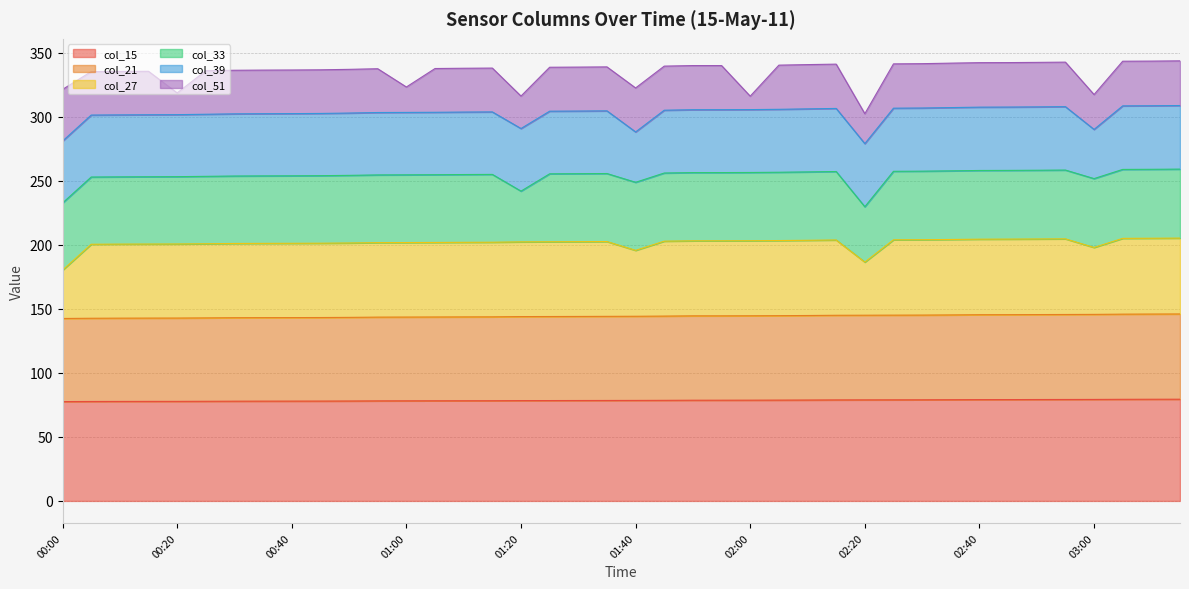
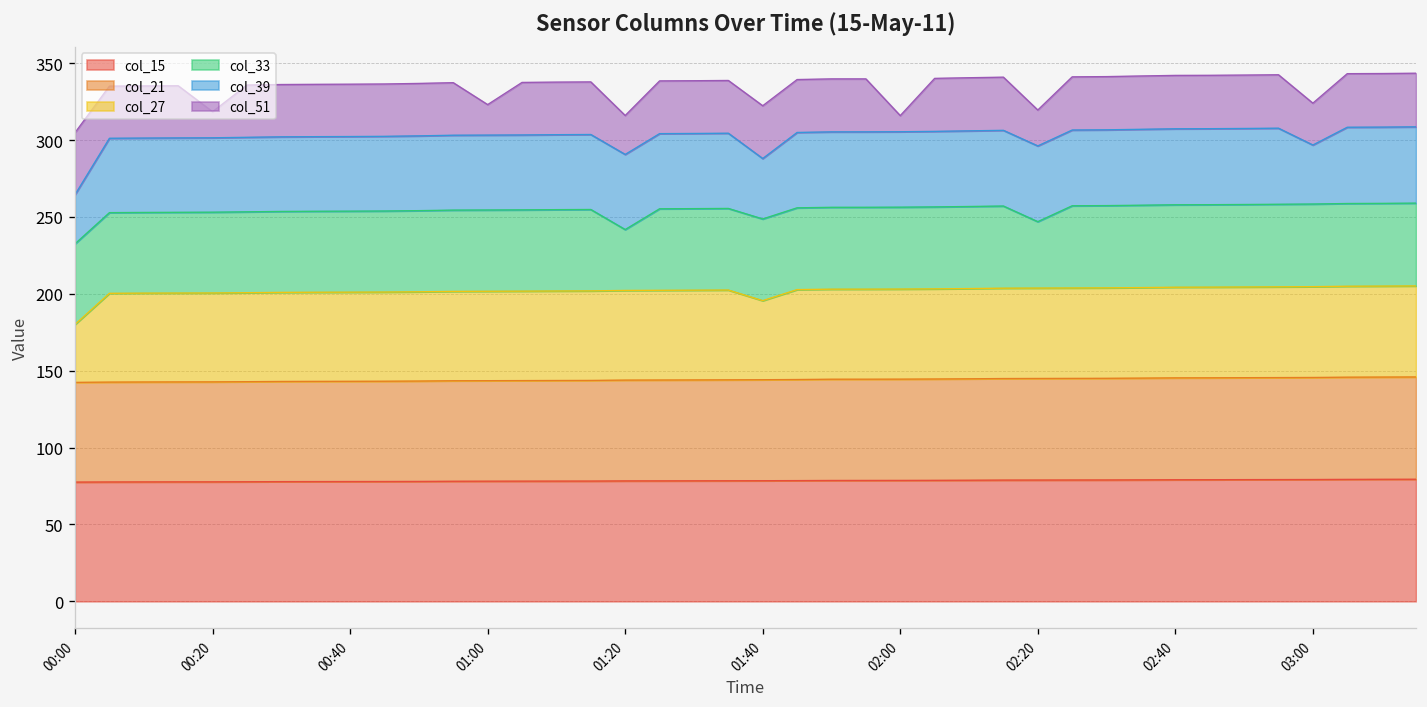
  {
    "col_27": {
      "00:00": 38,
      "00:20": 58,
      "00:40": 58,
      "01:00": 58,
      "01:20": 58,
      "01:40": 51,
      "02:00": 59,
-     "02:20": 41,
+     "02:20": 59,
      "02:40": 59,
-     "03:00": 52
+     "03:00": 59
    },
    "col_33": {
      "00:00": 52,
      "00:20": 53,
      "00:40": 53,
      "01:00": 53,
      "01:20": 40,
      "01:40": 53,
      "02:00": 53,
      "02:20": 43,
      "02:40": 54,
      "03:00": 54
    },
    "col_39": {
-     "00:00": 48,
+     "00:00": 32,
      "00:20": 48,
      "00:40": 49,
      "01:00": 49,
      "01:20": 49,
      "01:40": 39,
      "02:00": 49,
      "02:20": 49,
      "02:40": 49,
      "03:00": 38
    },
    "col_51": {
      "00:00": 40,
      "00:40": 34,
      "01:00": 20,
      "01:20": 25,
      "01:40": 34,
      "02:00": 10,
      "02:20": 23,
      "02:40": 35,
      "03:00": 27
    }
  }
